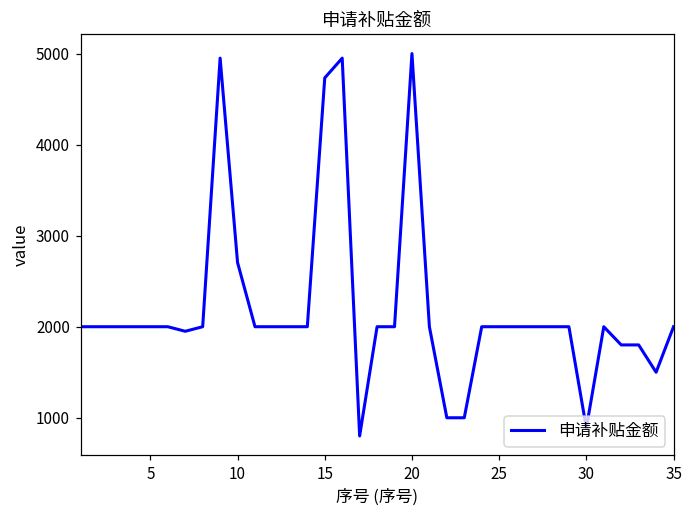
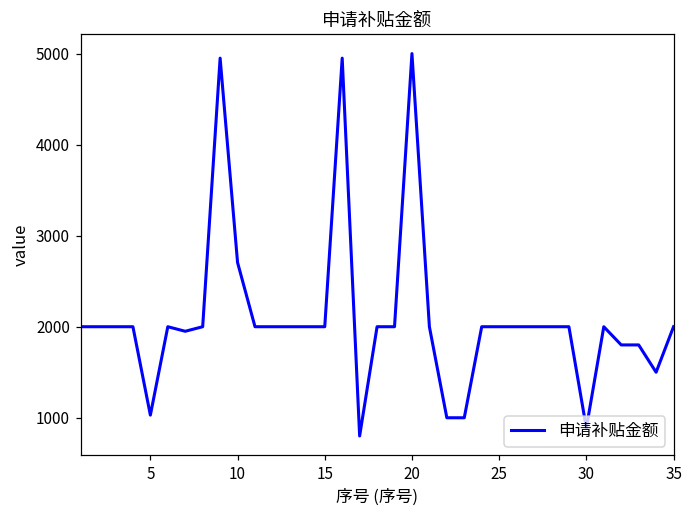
  {
-   "5": 2000,
+   "5": 1000,
    "10": 2700,
-   "15": 4700,
+   "15": 2000,
    "20": 5000,
    "25": 2000,
    "35": 2000
  }
